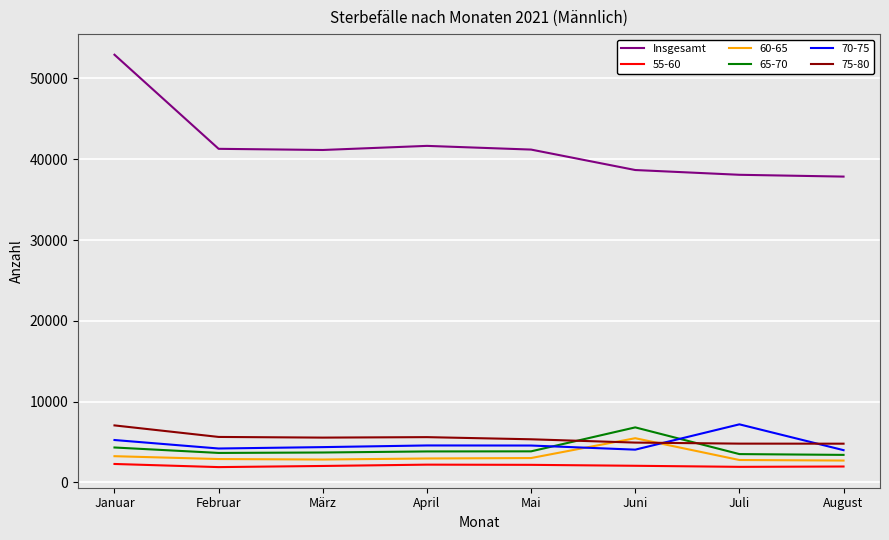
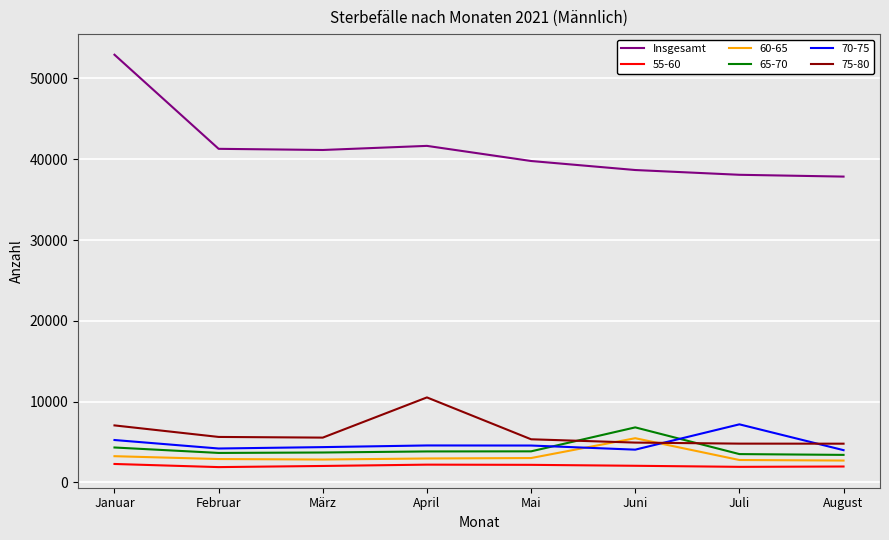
  {
    "Insgesamt": {
      "Januar": 53000,
      "Februar": 41000,
      "März": 41000,
      "April": 42000,
-     "Mai": 41000,
+     "Mai": 40000,
      "Juni": 39000,
      "Juli": 38000,
      "August": 38000
    },
    "55-60": {
      "Januar": 2000,
      "Februar": 2000,
      "März": 2000,
      "April": 2000,
      "Mai": 2000,
      "Juni": 2000,
      "Juli": 2000,
      "August": 2000
    },
    "60-65": {
      "Januar": 3000,
      "Februar": 3000,
      "März": 3000,
      "April": 3000,
      "Mai": 3000,
      "Juni": 5000,
      "Juli": 3000,
      "August": 3000
    },
    "65-70": {
      "Januar": 4000,
      "Februar": 4000,
      "März": 4000,
      "April": 4000,
      "Mai": 4000,
      "Juni": 7000,
      "Juli": 4000,
      "August": 3000
    },
    "70-75": {
      "Januar": 5000,
      "Februar": 4000,
      "März": 4000,
      "April": 5000,
      "Mai": 5000,
      "Juni": 4000,
      "Juli": 7000,
      "August": 4000
    },
    "75-80": {
      "Januar": 7000,
      "Februar": 6000,
      "März": 6000,
-     "April": 6000,
+     "April": 11000,
      "Mai": 5000,
      "Juni": 5000,
      "Juli": 5000,
      "August": 5000
    }
  }
